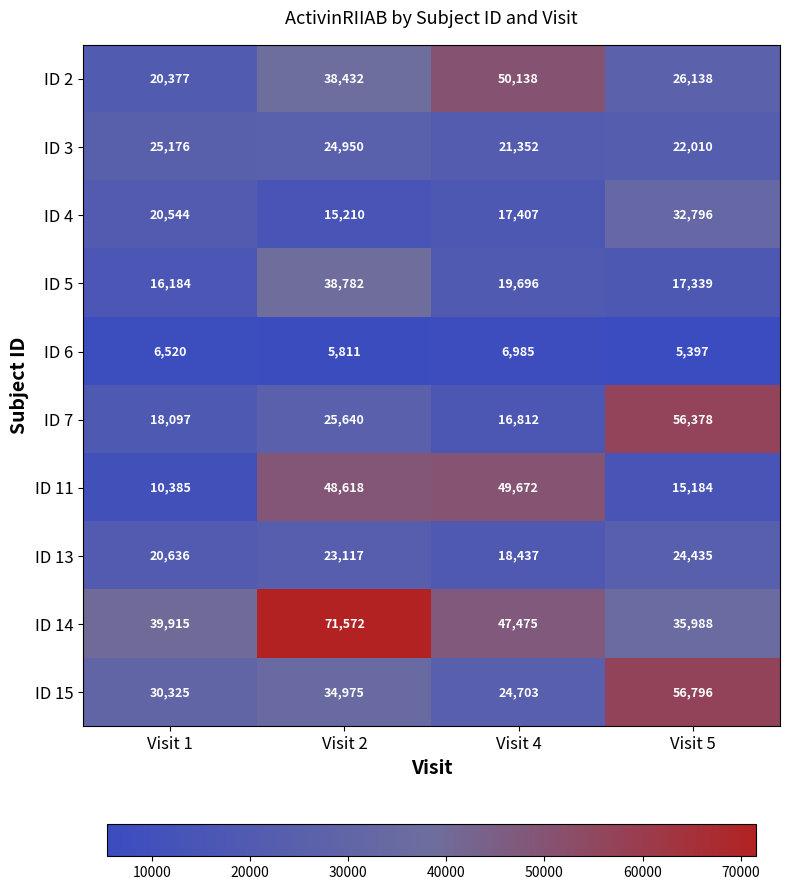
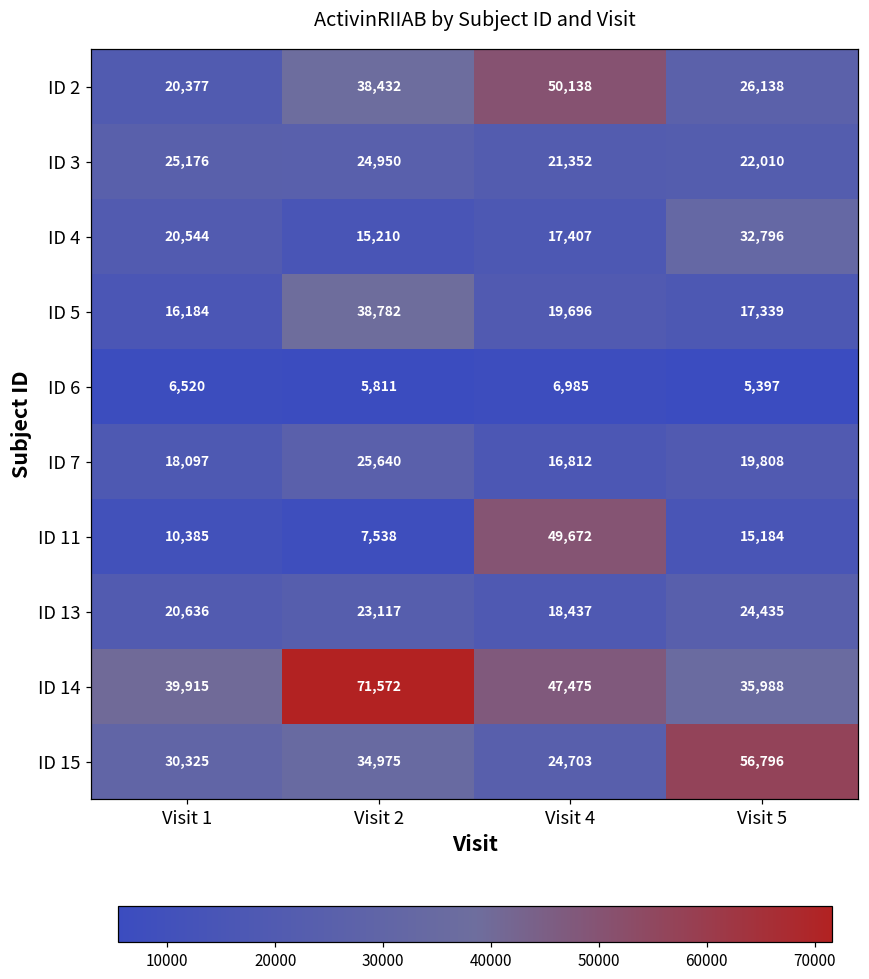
  {
    "ID 2": {
      "Visit 1": "20,377",
      "Visit 2": "38,432",
      "Visit 4": "50,138",
      "Visit 5": "26,138"
    },
    "ID 3": {
      "Visit 1": "25,176",
      "Visit 2": "24,950",
      "Visit 4": "21,352",
      "Visit 5": "22,010"
    },
    "ID 4": {
      "Visit 1": "20,544",
      "Visit 2": "15,210",
      "Visit 4": "17,407",
      "Visit 5": "32,796"
    },
    "ID 5": {
      "Visit 1": "16,184",
      "Visit 2": "38,782",
      "Visit 4": "19,696",
      "Visit 5": "17,339"
    },
    "ID 6": {
      "Visit 1": "6,520",
      "Visit 2": "5,811",
      "Visit 4": "6,985",
      "Visit 5": "5,397"
    },
    "ID 7": {
      "Visit 1": "18,097",
      "Visit 2": "25,640",
      "Visit 4": "16,812",
-     "Visit 5": "56,378"
+     "Visit 5": "19,808"
    },
    "ID 11": {
      "Visit 1": "10,385",
-     "Visit 2": "48,618",
+     "Visit 2": "7,538",
      "Visit 4": "49,672",
      "Visit 5": "15,184"
    },
    "ID 13": {
      "Visit 1": "20,636",
      "Visit 2": "23,117",
      "Visit 4": "18,437",
      "Visit 5": "24,435"
    },
    "ID 14": {
      "Visit 1": "39,915",
      "Visit 2": "71,572",
      "Visit 4": "47,475",
      "Visit 5": "35,988"
    },
    "ID 15": {
      "Visit 1": "30,325",
      "Visit 2": "34,975",
      "Visit 4": "24,703",
      "Visit 5": "56,796"
    }
  }
